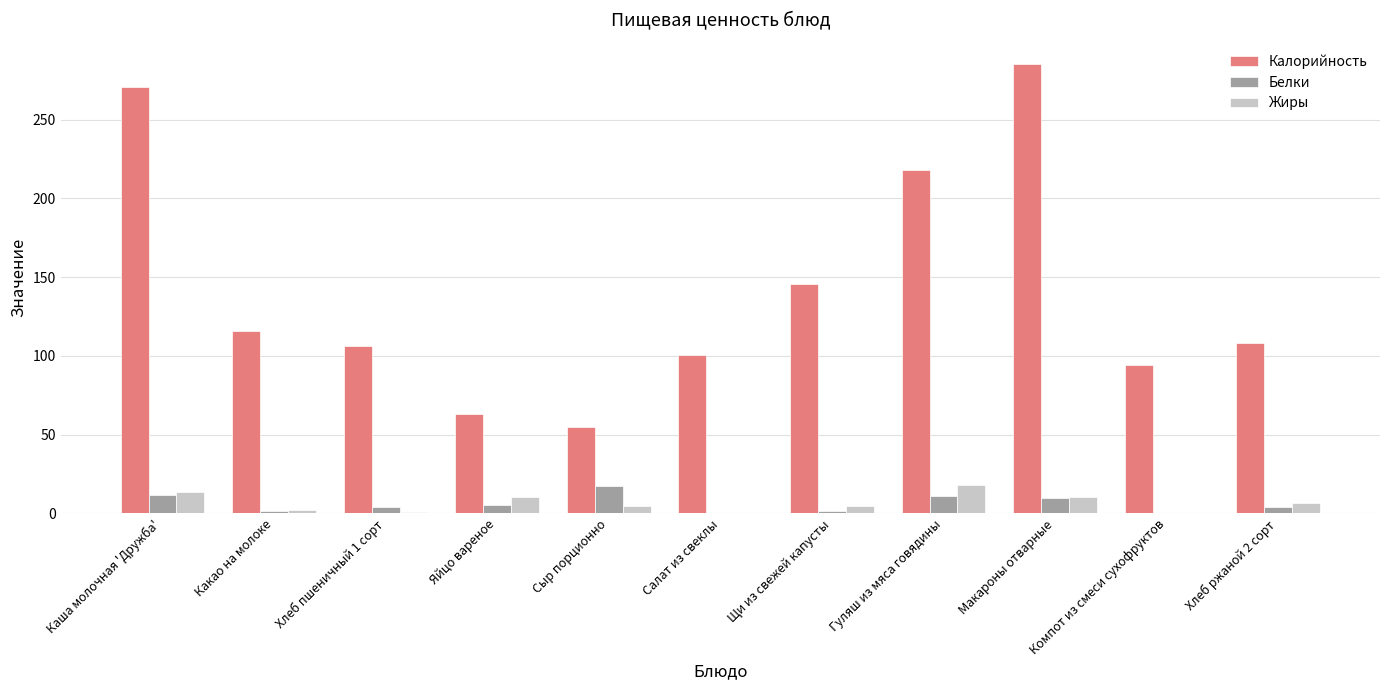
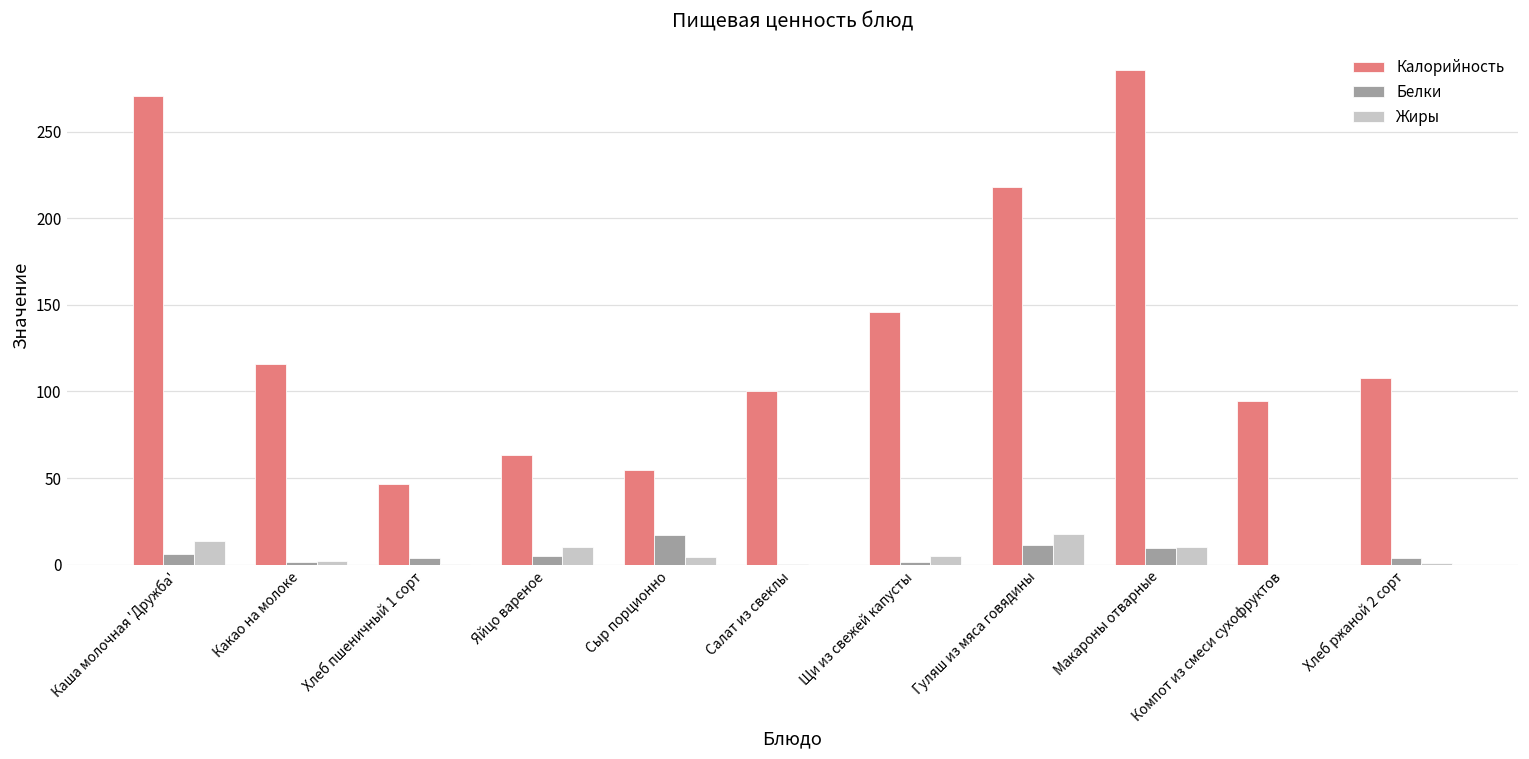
  {
    "Калорийность": {
      "Каша молочная 'Дружба'": 271,
      "Какао на молоке": 116,
-     "Хлеб пшеничный 1 сорт": 106,
+     "Хлеб пшеничный 1 сорт": 47,
      "Яйцо вареное": 63,
      "Сыр порционно": 55,
      "Салат из свеклы": 101,
      "Щи из свежей капусты": 146,
      "Гуляш из мяса говядины": 218,
      "Макароны отварные": 285,
      "Компот из смеси сухофруктов": 94,
      "Хлеб ржаной 2 сорт": 108
    },
    "Белки": {
-     "Каша молочная 'Дружба'": 12,
+     "Каша молочная 'Дружба'": 6,
      "Хлеб пшеничный 1 сорт": 4,
      "Яйцо вареное": 5,
      "Сыр порционно": 17,
      "Щи из свежей капусты": 2,
      "Гуляш из мяса говядины": 11,
      "Макароны отварные": 10,
      "Хлеб ржаной 2 сорт": 4
    },
    "Жиры": {
      "Каша молочная 'Дружба'": 14,
      "Какао на молоке": 2,
      "Яйцо вареное": 10,
      "Сыр порционно": 4,
      "Салат из свеклы": 0,
      "Щи из свежей капусты": 5,
      "Гуляш из мяса говядины": 18,
      "Макароны отварные": 10,
      "Компот из смеси сухофруктов": 0,
-     "Хлеб ржаной 2 сорт": 7
+     "Хлеб ржаной 2 сорт": 1
    }
  }
